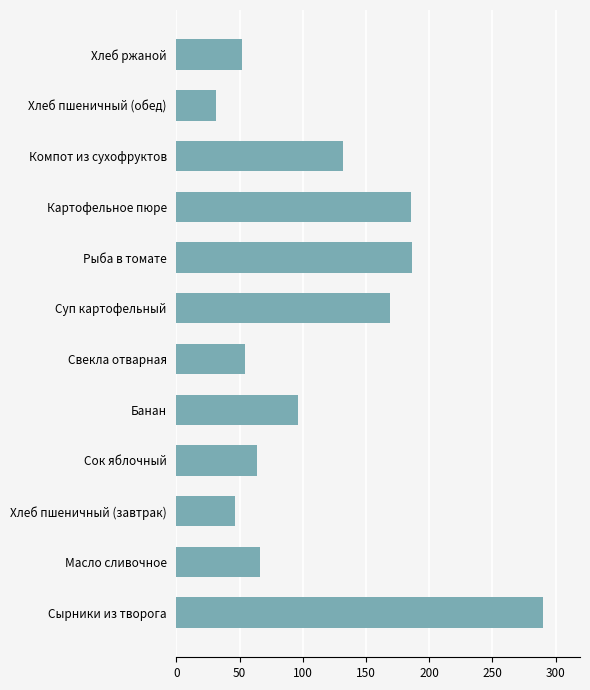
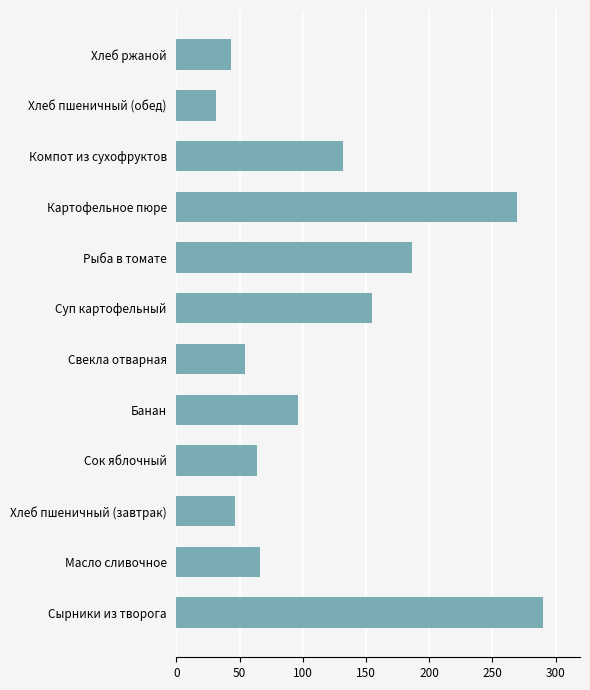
  {
-   "Хлеб ржаной": 52,
+   "Хлеб ржаной": 43,
    "Хлеб пшеничный (обед)": 31,
    "Компот из сухофруктов": 132,
-   "Картофельное пюре": 185,
+   "Картофельное пюре": 269,
    "Рыба в томате": 186,
-   "Суп картофельный": 169,
+   "Суп картофельный": 155,
    "Свекла отварная": 54,
    "Банан": 96,
    "Сок яблочный": 64,
    "Хлеб пшеничный (завтрак)": 46,
    "Масло сливочное": 66,
    "Сырники из творога": 290
  }
